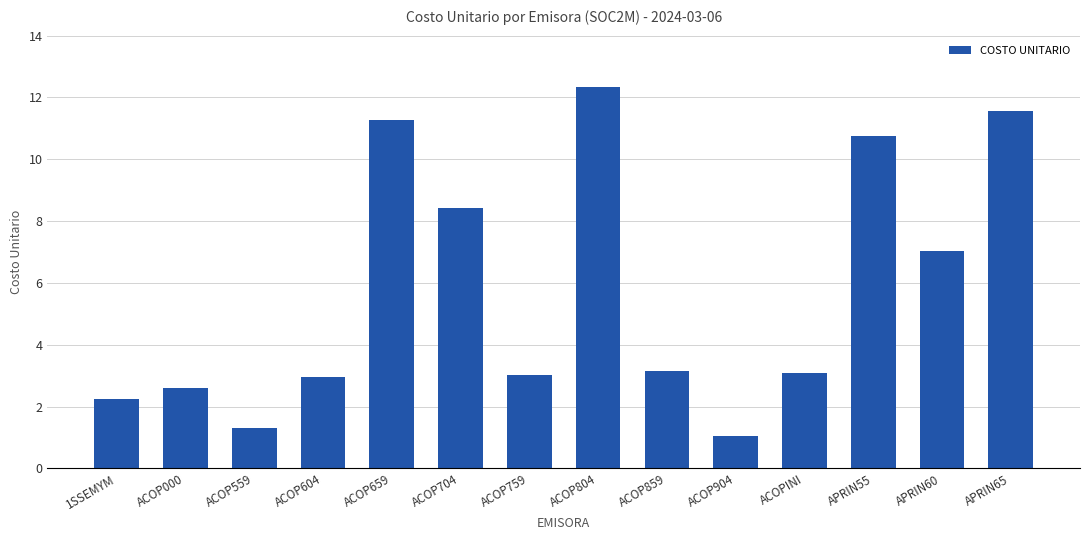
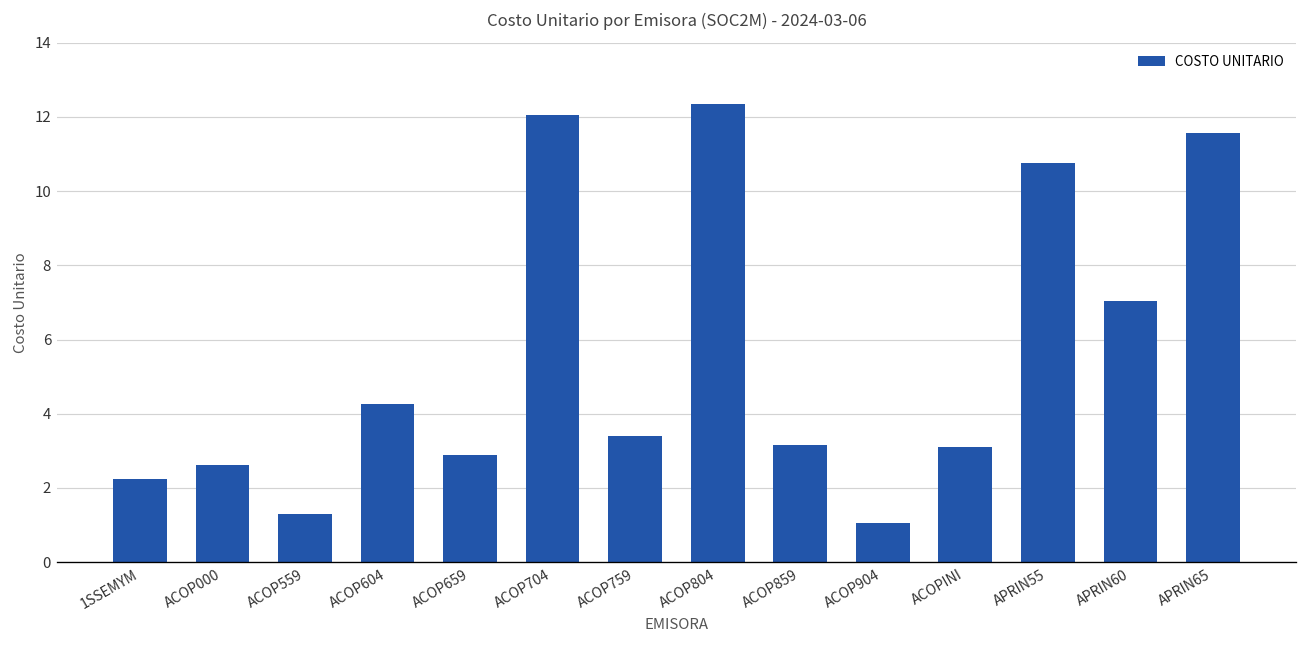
  {
    "1SSEMYM": 2.2,
    "ACOP000": 2.6,
    "ACOP559": 1.3,
-   "ACOP604": 2.9,
-   "ACOP659": 11.3,
-   "ACOP704": 8.4,
-   "ACOP759": 3.0,
+   "ACOP604": 4.3,
+   "ACOP659": 2.9,
+   "ACOP704": 12.1,
+   "ACOP759": 3.4,
    "ACOP804": 12.4,
    "ACOP859": 3.2,
    "ACOP904": 1.1,
    "ACOPINI": 3.1,
    "APRIN55": 10.7,
    "APRIN60": 7.0,
    "APRIN65": 11.6
  }
